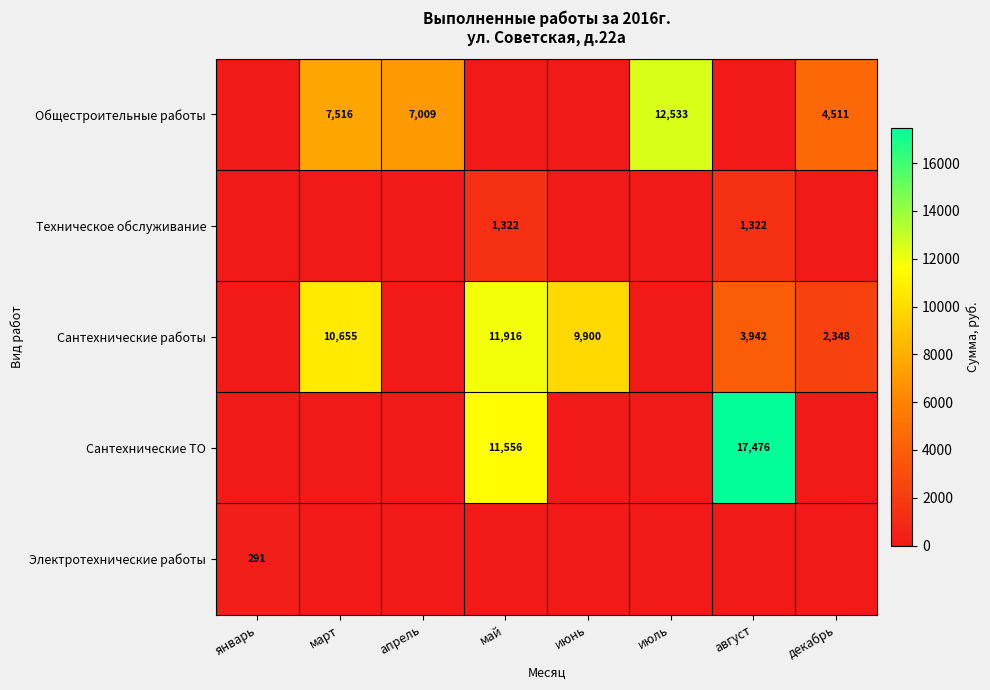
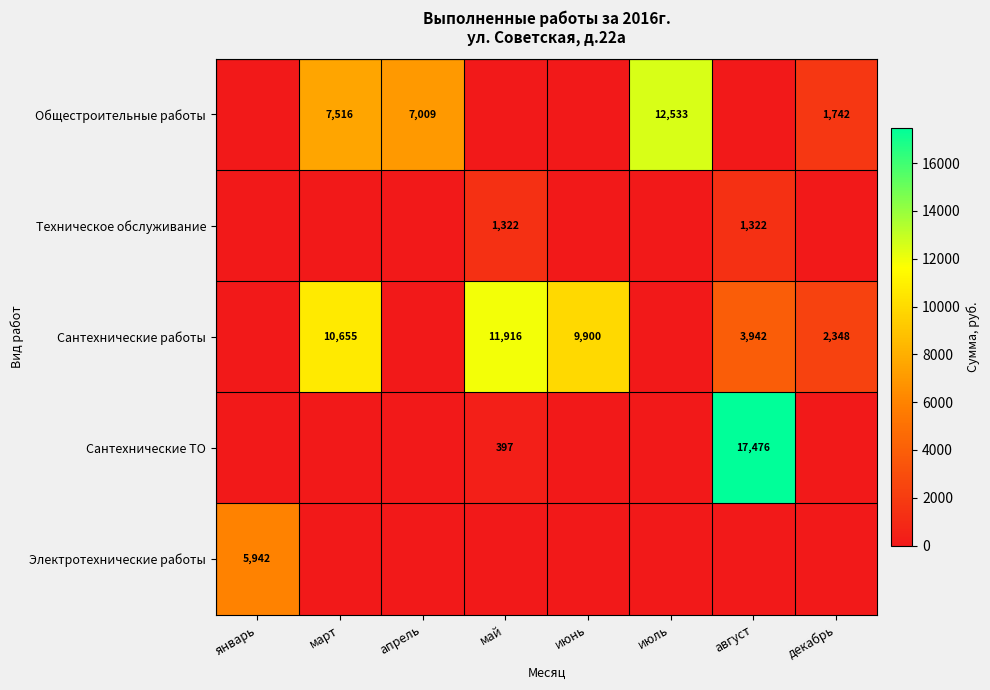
  {
    "Общестроительные работы": {
      "март": "7,516",
      "апрель": "7,009",
      "июль": "12,533",
-     "декабрь": "4,511"
+     "декабрь": "1,742"
    },
    "Техническое обслуживание": {
      "май": "1,322",
      "август": "1,322"
    },
    "Сантехнические работы": {
      "март": "10,655",
      "май": "11,916",
      "июнь": "9,900",
      "август": "3,942",
      "декабрь": "2,348"
    },
    "Сантехнические ТО": {
-     "май": "11,556",
+     "май": "397",
      "август": "17,476"
    },
    "Электротехнические работы": {
-     "январь": "291"
+     "январь": "5,942"
    }
  }
